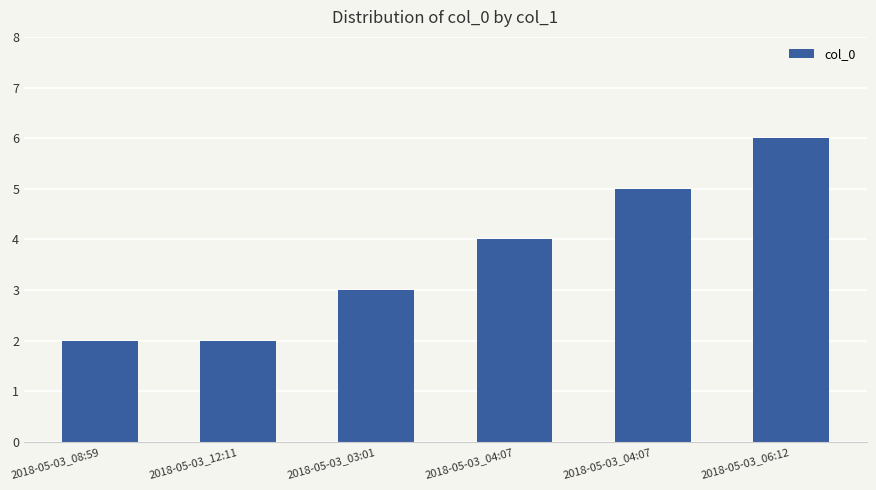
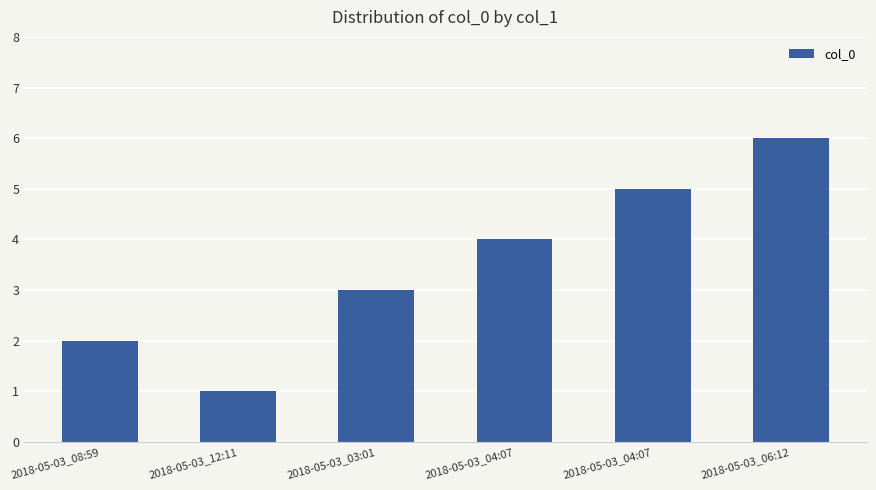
  {
    "2018-05-03_08:59": 2,
-   "2018-05-03_12:11": 2,
+   "2018-05-03_12:11": 1,
    "2018-05-03_03:01": 3,
    "2018-05-03_06:12": 6
  }
